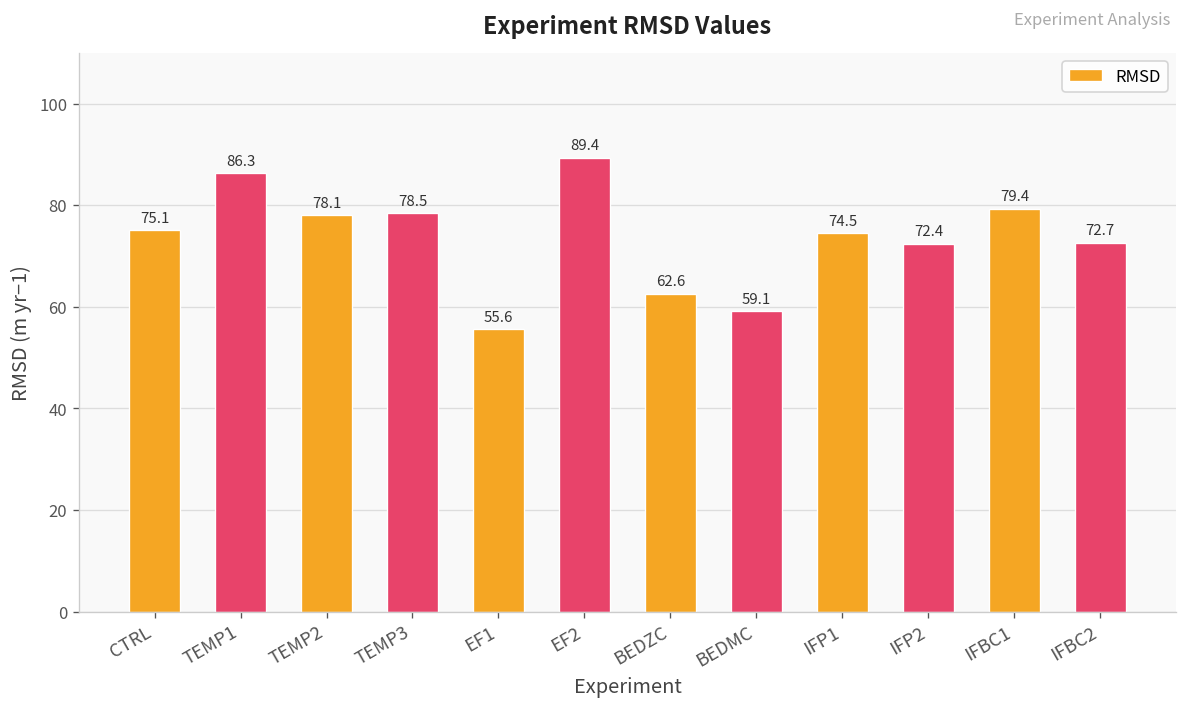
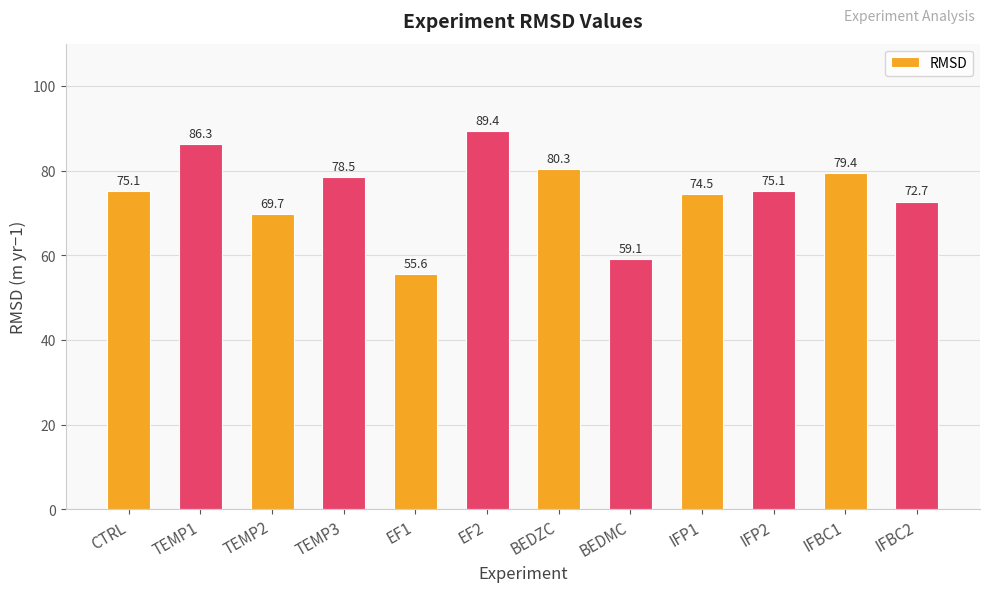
  {
    "CTRL": 75.1,
    "TEMP1": 86.3,
-   "TEMP2": 78.1,
+   "TEMP2": 69.7,
    "TEMP3": 78.5,
    "EF1": 55.6,
    "EF2": 89.4,
-   "BEDZC": 62.6,
+   "BEDZC": 80.3,
    "BEDMC": 59.1,
    "IFP1": 74.5,
-   "IFP2": 72.4,
+   "IFP2": 75.1,
    "IFBC1": 79.4,
    "IFBC2": 72.7
  }
